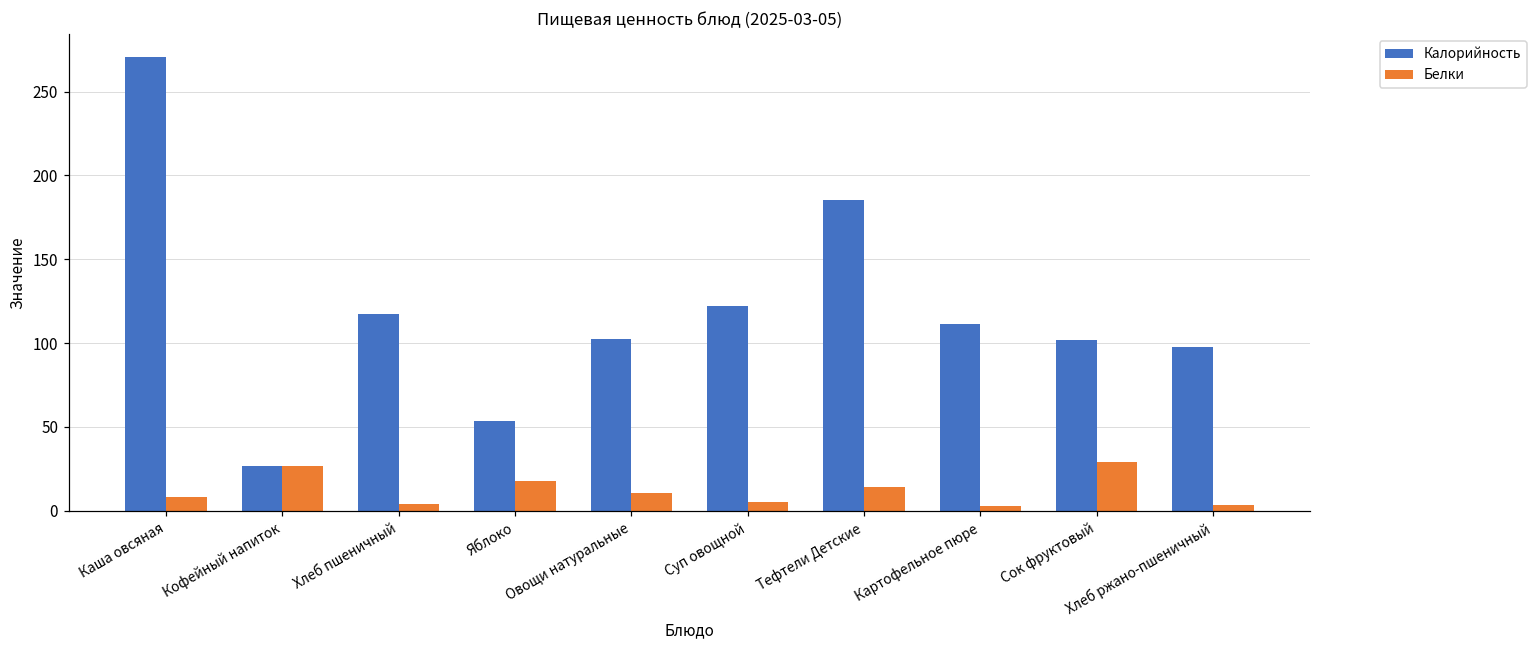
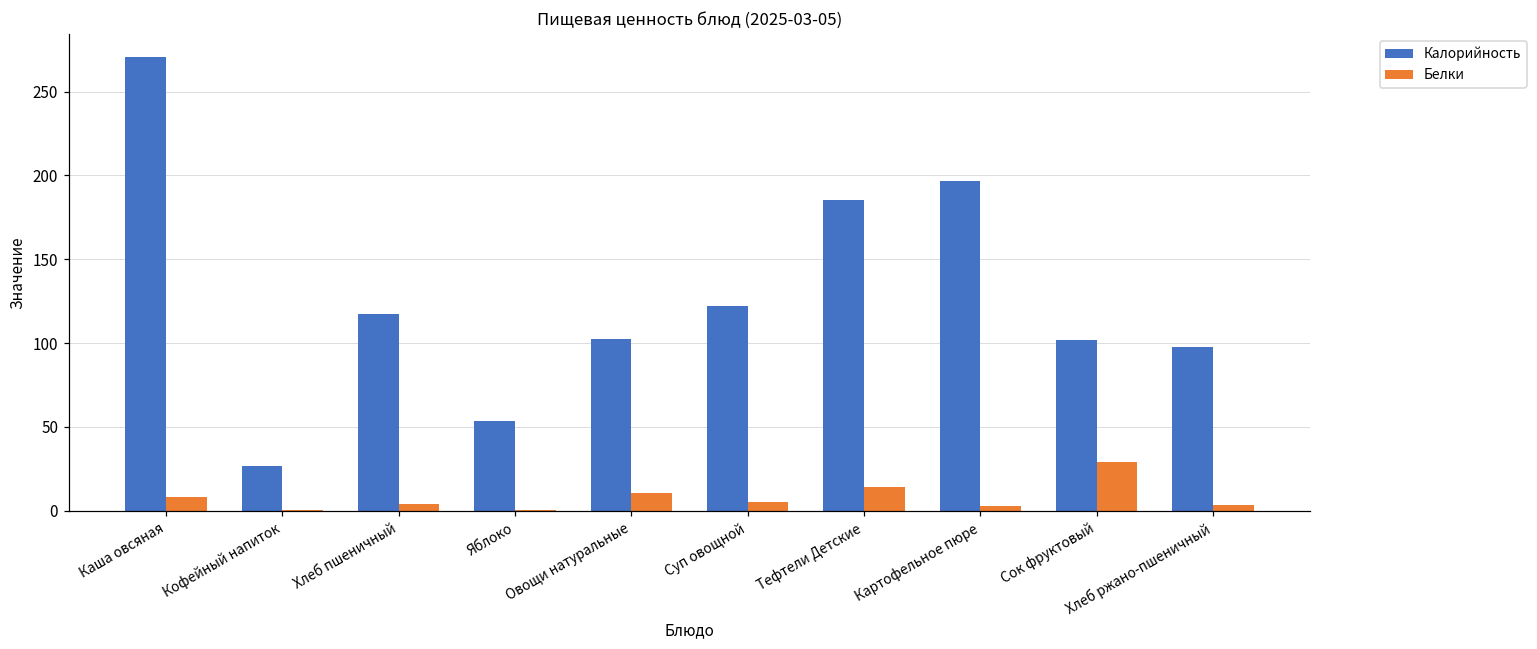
  {
    "Калорийность": {
      "Каша овсяная": 271,
      "Кофейный напиток": 27,
      "Хлеб пшеничный": 117,
      "Яблоко": 53,
      "Овощи натуральные": 103,
      "Суп овощной": 122,
      "Тефтели Детские": 185,
-     "Картофельное пюре": 111,
+     "Картофельное пюре": 197,
      "Сок фруктовый": 102,
      "Хлеб ржано-пшеничный": 98
    },
    "Белки": {
      "Каша овсяная": 8,
-     "Кофейный напиток": 27,
+     "Кофейный напиток": 1,
      "Хлеб пшеничный": 4,
-     "Яблоко": 18,
+     "Яблоко": 1,
      "Овощи натуральные": 11,
      "Суп овощной": 5,
      "Тефтели Детские": 14,
      "Картофельное пюре": 3,
      "Сок фруктовый": 29,
      "Хлеб ржано-пшеничный": 3
    }
  }
